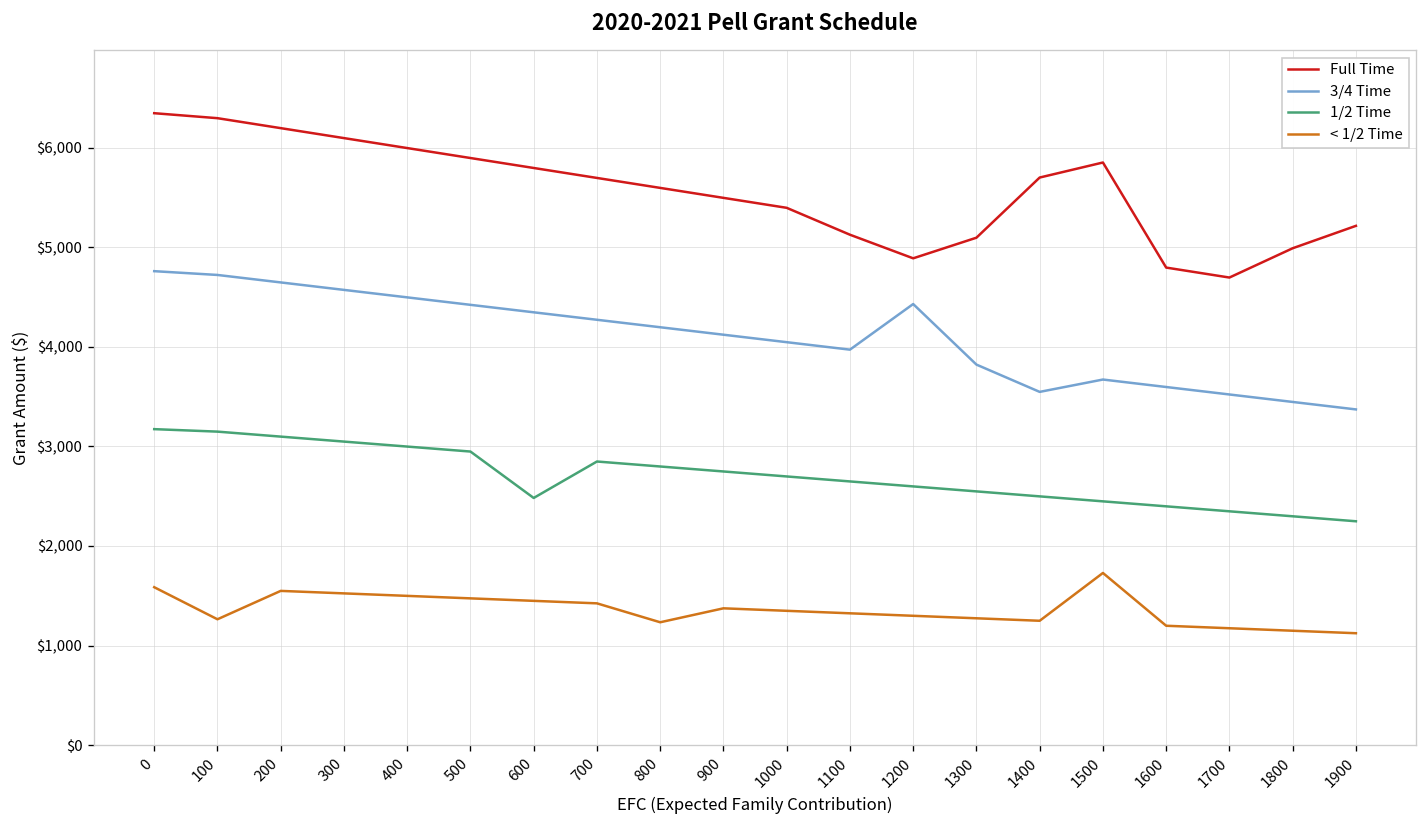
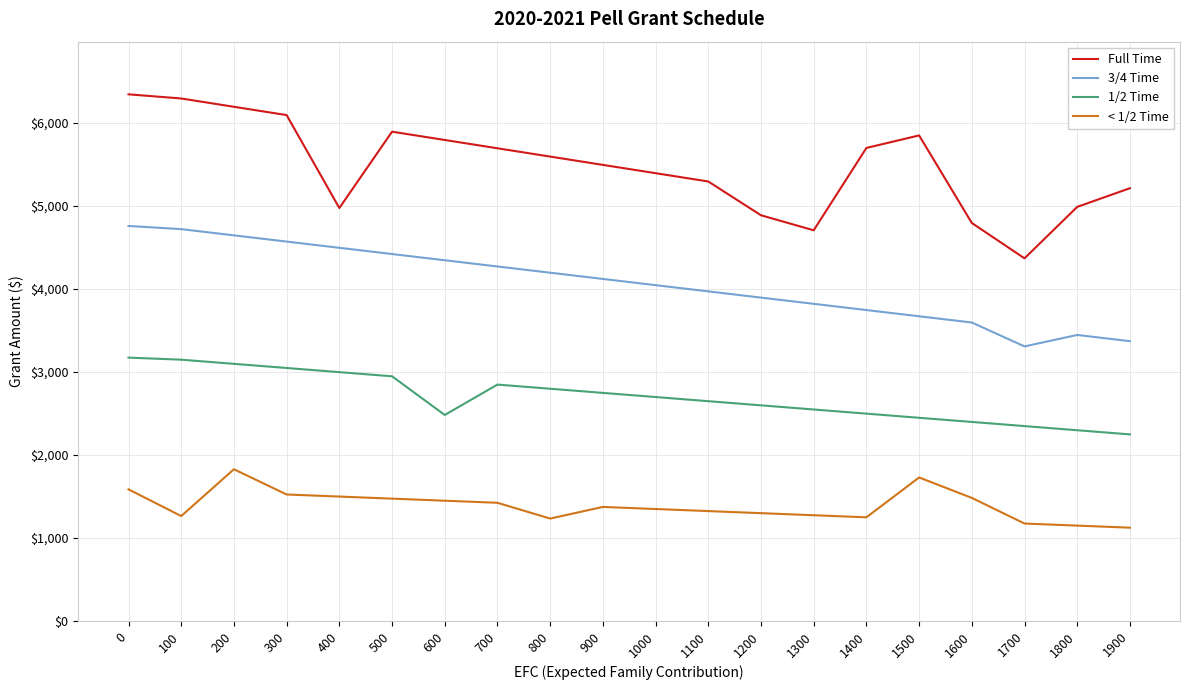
  {
    "Full Time": {
      "0": "$6,300",
      "100": "$6,300",
      "200": "$6,200",
      "300": "$6,100",
-     "400": "$6,000",
+     "400": "$5,000",
      "500": "$5,900",
      "600": "$5,800",
      "700": "$5,700",
      "800": "$5,600",
      "900": "$5,500",
      "1000": "$5,400",
-     "1100": "$5,100",
+     "1100": "$5,300",
      "1200": "$4,900",
-     "1300": "$5,100",
+     "1300": "$4,700",
      "1400": "$5,700",
      "1500": "$5,900",
      "1600": "$4,800",
-     "1700": "$4,700",
+     "1700": "$4,400",
      "1800": "$5,000",
      "1900": "$5,200"
    },
    "3/4 Time": {
      "0": "$4,800",
      "100": "$4,700",
      "200": "$4,600",
      "300": "$4,600",
      "400": "$4,500",
      "500": "$4,400",
      "600": "$4,300",
      "700": "$4,300",
      "800": "$4,200",
      "900": "$4,100",
      "1000": "$4,000",
      "1100": "$4,000",
-     "1200": "$4,400",
+     "1200": "$3,900",
      "1300": "$3,800",
-     "1400": "$3,500",
+     "1400": "$3,700",
      "1500": "$3,700",
      "1600": "$3,600",
-     "1700": "$3,500",
+     "1700": "$3,300",
      "1800": "$3,400",
      "1900": "$3,400"
    },
    "1/2 Time": {
      "0": "$3,200",
      "100": "$3,100",
      "200": "$3,100",
      "300": "$3,000",
      "400": "$3,000",
      "500": "$2,900",
      "600": "$2,500",
      "700": "$2,800",
      "800": "$2,800",
      "900": "$2,700",
      "1000": "$2,700",
      "1100": "$2,600",
      "1200": "$2,600",
      "1300": "$2,500",
      "1400": "$2,500",
      "1500": "$2,400",
      "1600": "$2,400",
      "1700": "$2,300",
      "1800": "$2,300",
      "1900": "$2,200"
    },
    "< 1/2 Time": {
      "0": "$1,600",
      "100": "$1,300",
-     "200": "$1,500",
+     "200": "$1,800",
      "300": "$1,500",
      "400": "$1,500",
      "500": "$1,500",
      "600": "$1,400",
      "700": "$1,400",
      "800": "$1,200",
      "900": "$1,400",
      "1000": "$1,300",
      "1100": "$1,300",
      "1200": "$1,300",
      "1300": "$1,300",
      "1400": "$1,200",
      "1500": "$1,700",
-     "1600": "$1,200",
+     "1600": "$1,500",
      "1700": "$1,200",
      "1800": "$1,100",
      "1900": "$1,100"
    }
  }
